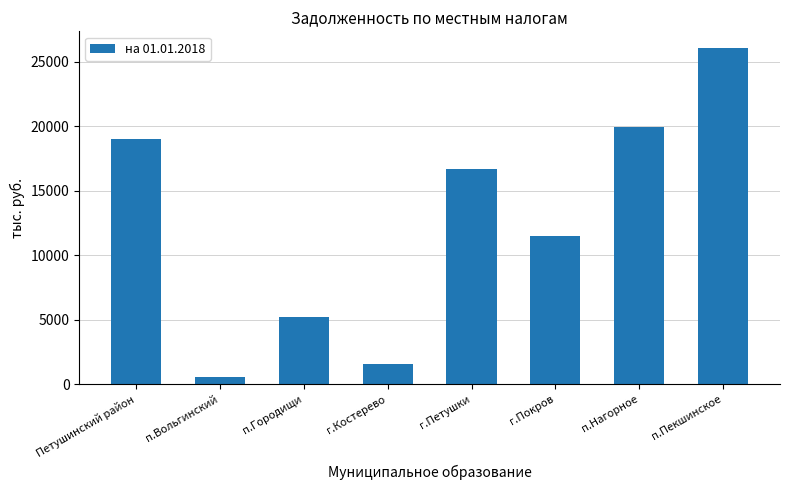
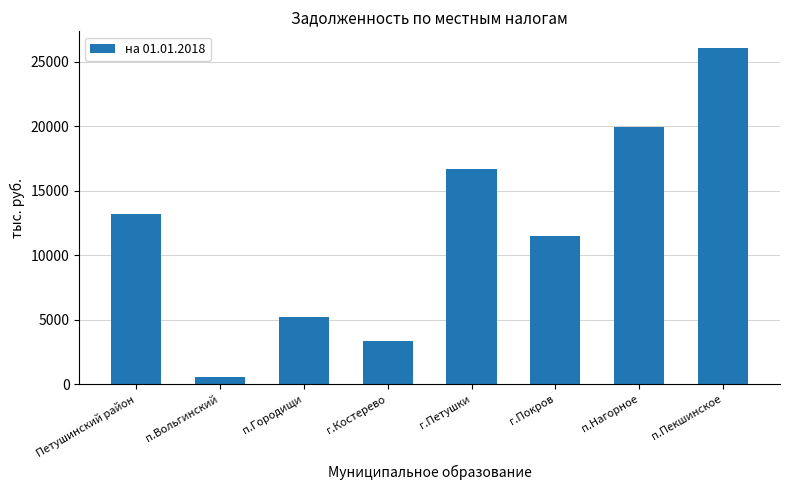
  {
-   "Петушинский район": 19000,
+   "Петушинский район": 13200,
    "п.Вольгинский": 600,
    "п.Городищи": 5200,
-   "г.Костерево": 1500,
+   "г.Костерево": 3400,
    "г.Петушки": 16700,
    "г.Покров": 11500,
    "п.Нагорное": 19900,
    "п.Пекшинское": 26000
  }
